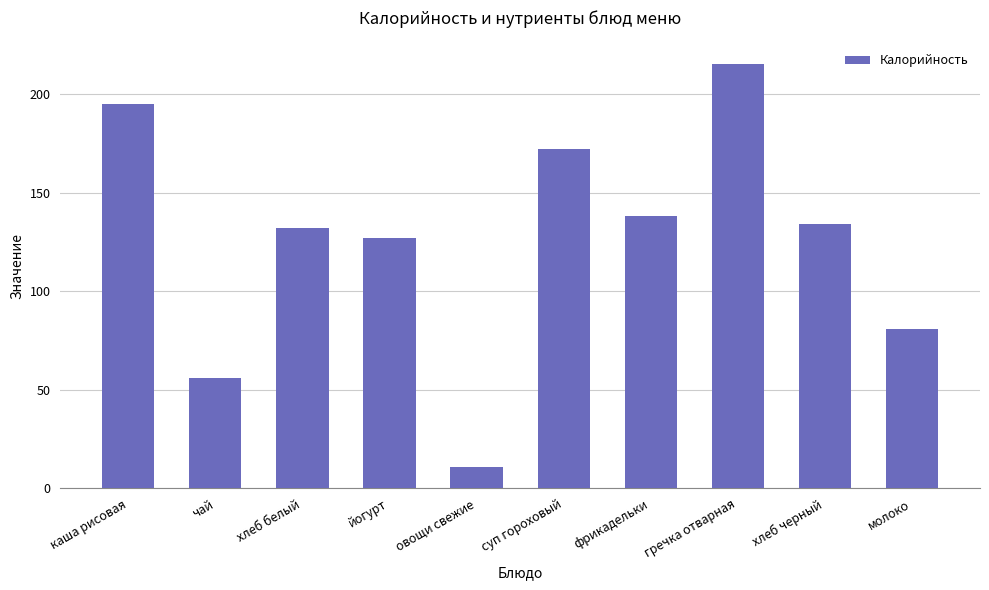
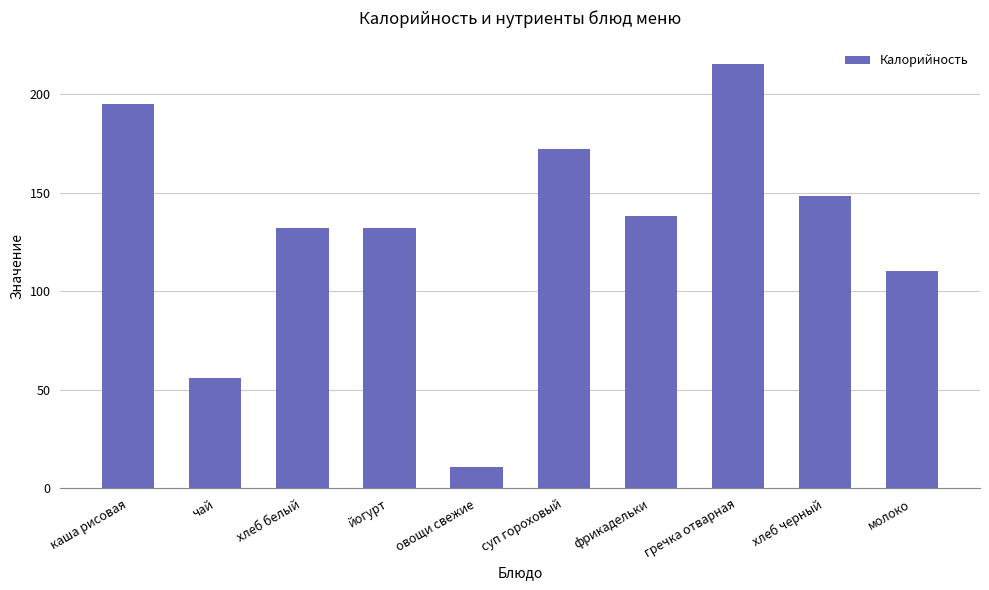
  {
    "каша рисовая": 195,
    "чай": 56,
    "хлеб белый": 132,
-   "йогурт": 127,
+   "йогурт": 132,
    "овощи свежие": 11,
    "суп гороховый": 172,
    "фрикадельки": 138,
    "гречка отварная": 215,
-   "хлеб черный": 134,
-   "молоко": 81
+   "хлеб черный": 148,
+   "молоко": 110
  }
